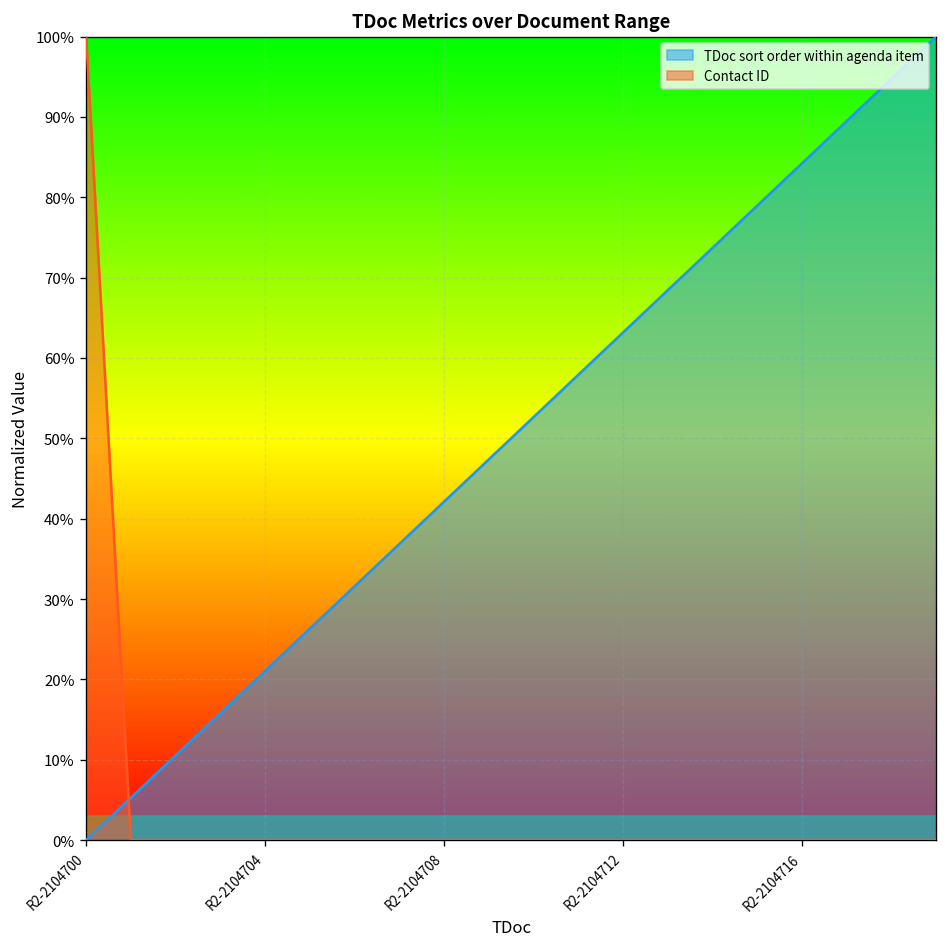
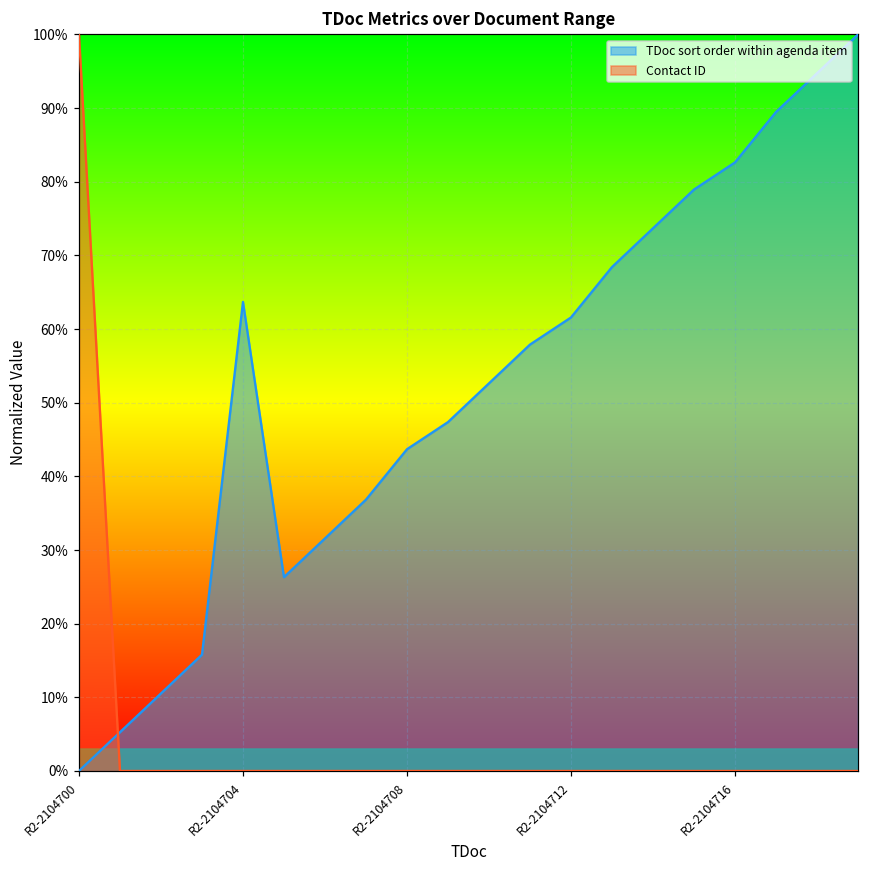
  {
    "TDoc sort order within agenda item": {
-     "R2-2104704": "21%",
-     "R2-2104708": "42%",
-     "R2-2104712": "63%",
-     "R2-2104716": "84%"
+     "R2-2104704": "64%",
+     "R2-2104708": "44%",
+     "R2-2104712": "62%",
+     "R2-2104716": "83%"
    },
    "Contact ID": {
      "R2-2104700": "100%"
    }
  }
